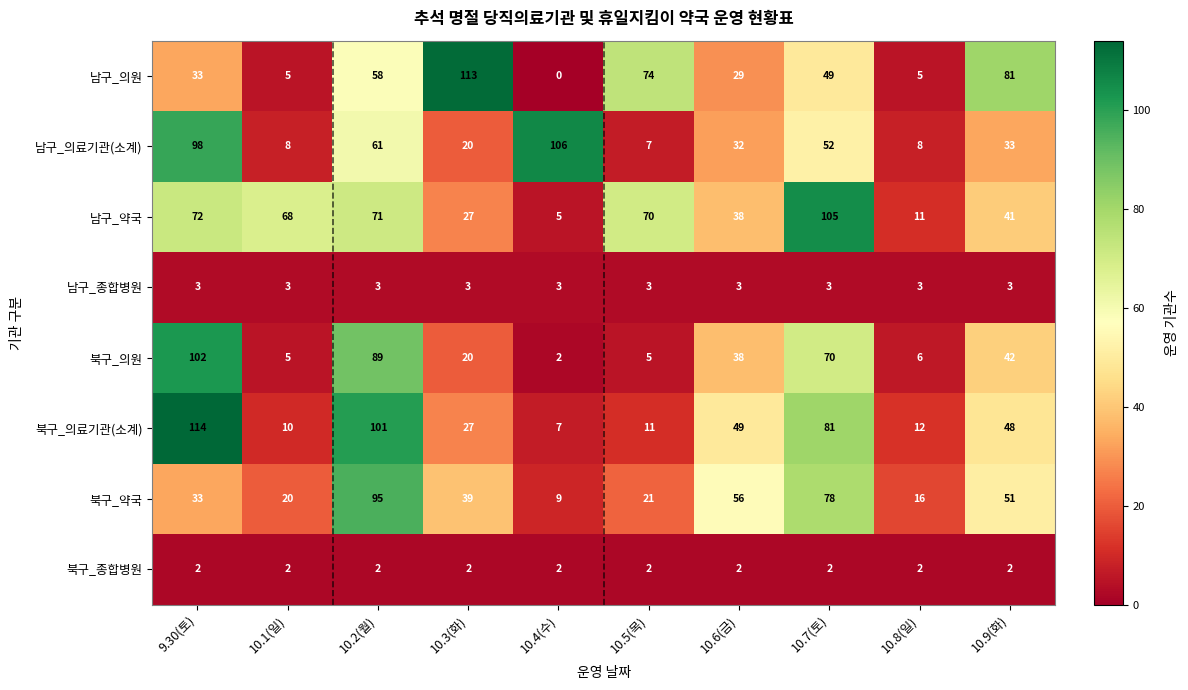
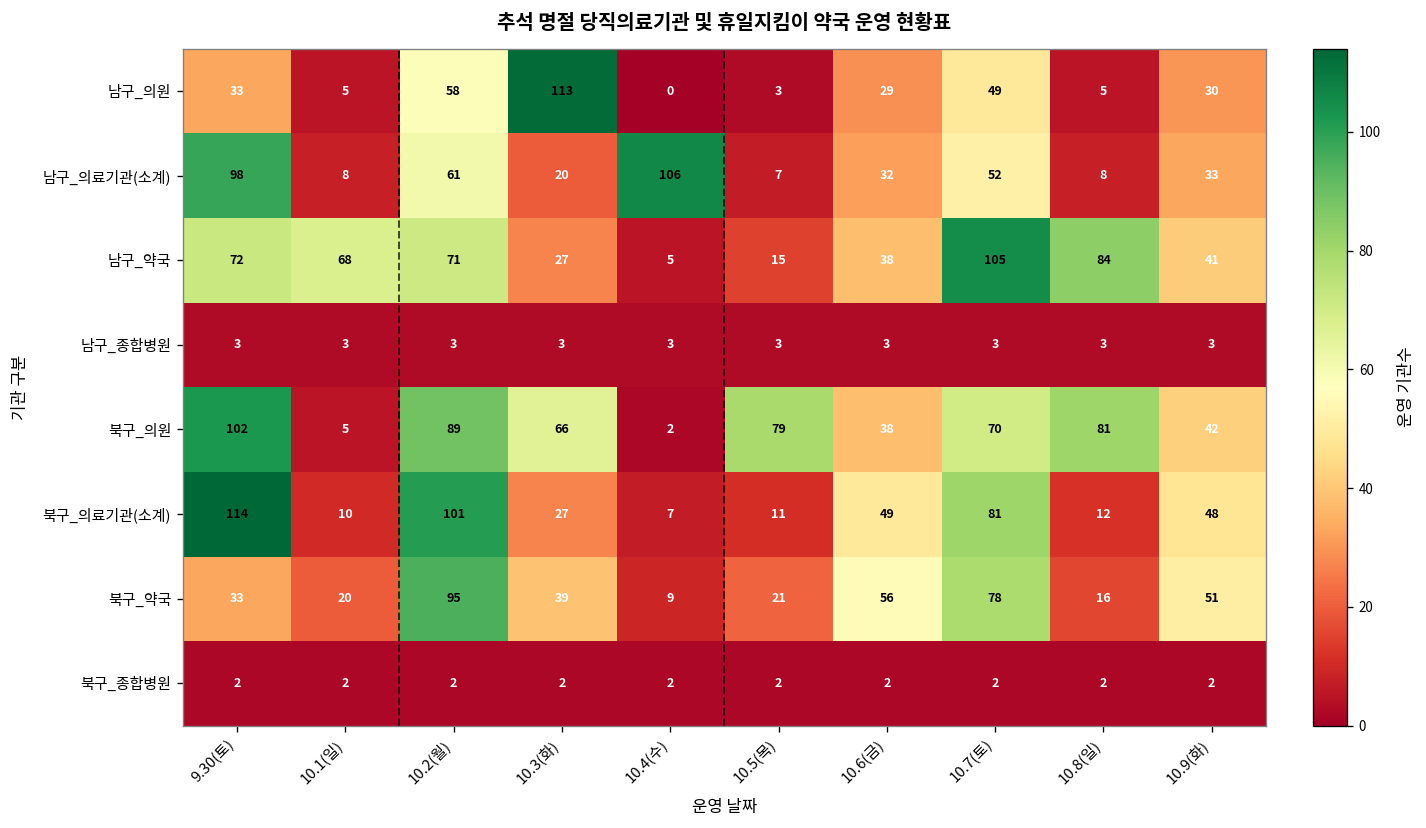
  {
    "남구_의원": {
      "9.30(토)": 33,
      "10.1(일)": 5,
      "10.2(월)": 58,
      "10.3(화)": 113,
      "10.4(수)": 0,
-     "10.5(목)": 74,
+     "10.5(목)": 3,
      "10.6(금)": 29,
      "10.7(토)": 49,
      "10.8(일)": 5,
-     "10.9(화)": 81
+     "10.9(화)": 30
    },
    "남구_의료기관(소계)": {
      "9.30(토)": 98,
      "10.1(일)": 8,
      "10.2(월)": 61,
      "10.3(화)": 20,
      "10.4(수)": 106,
      "10.5(목)": 7,
      "10.6(금)": 32,
      "10.7(토)": 52,
      "10.8(일)": 8,
      "10.9(화)": 33
    },
    "남구_약국": {
      "9.30(토)": 72,
      "10.1(일)": 68,
      "10.2(월)": 71,
      "10.3(화)": 27,
      "10.4(수)": 5,
-     "10.5(목)": 70,
+     "10.5(목)": 15,
      "10.6(금)": 38,
      "10.7(토)": 105,
-     "10.8(일)": 11,
+     "10.8(일)": 84,
      "10.9(화)": 41
    },
    "남구_종합병원": {
      "9.30(토)": 3,
      "10.1(일)": 3,
      "10.2(월)": 3,
      "10.3(화)": 3,
      "10.4(수)": 3,
      "10.5(목)": 3,
      "10.6(금)": 3,
      "10.7(토)": 3,
      "10.8(일)": 3,
      "10.9(화)": 3
    },
    "북구_의원": {
      "9.30(토)": 102,
      "10.1(일)": 5,
      "10.2(월)": 89,
-     "10.3(화)": 20,
+     "10.3(화)": 66,
      "10.4(수)": 2,
-     "10.5(목)": 5,
+     "10.5(목)": 79,
      "10.6(금)": 38,
      "10.7(토)": 70,
-     "10.8(일)": 6,
+     "10.8(일)": 81,
      "10.9(화)": 42
    },
    "북구_의료기관(소계)": {
      "9.30(토)": 114,
      "10.1(일)": 10,
      "10.2(월)": 101,
      "10.3(화)": 27,
      "10.4(수)": 7,
      "10.5(목)": 11,
      "10.6(금)": 49,
      "10.7(토)": 81,
      "10.8(일)": 12,
      "10.9(화)": 48
    },
    "북구_약국": {
      "9.30(토)": 33,
      "10.1(일)": 20,
      "10.2(월)": 95,
      "10.3(화)": 39,
      "10.4(수)": 9,
      "10.5(목)": 21,
      "10.6(금)": 56,
      "10.7(토)": 78,
      "10.8(일)": 16,
      "10.9(화)": 51
    },
    "북구_종합병원": {
      "9.30(토)": 2,
      "10.1(일)": 2,
      "10.2(월)": 2,
      "10.3(화)": 2,
      "10.4(수)": 2,
      "10.5(목)": 2,
      "10.6(금)": 2,
      "10.7(토)": 2,
      "10.8(일)": 2,
      "10.9(화)": 2
    }
  }
